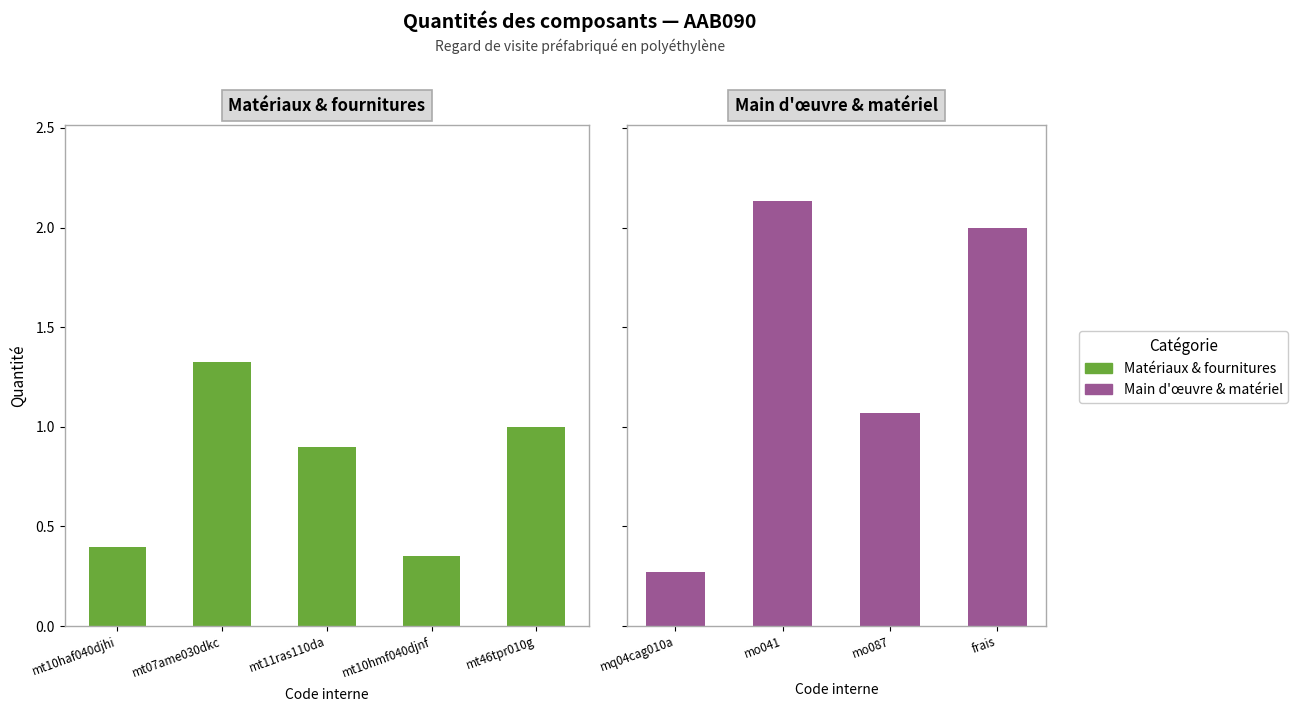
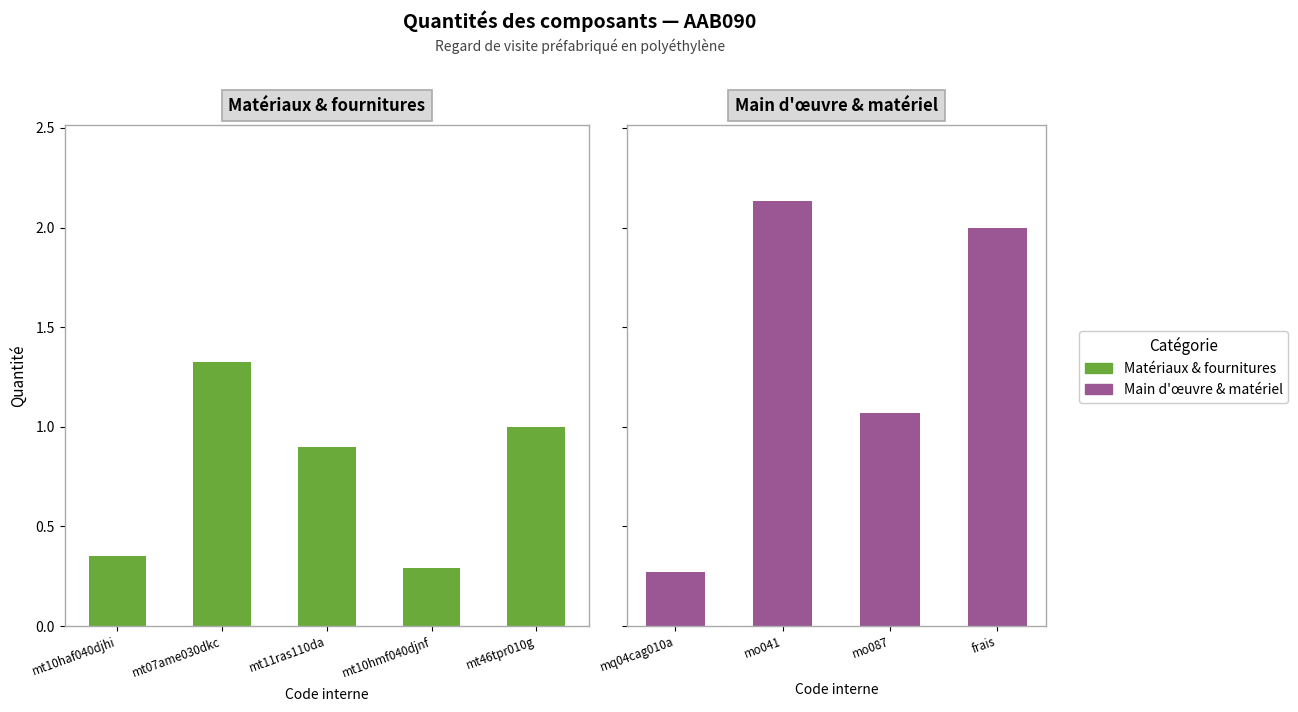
  {
    "Matériaux & fournitures": {
-     "mt10haf040djhi": 0.40,
+     "mt10haf040djhi": 0.35,
      "mt07ame030dkc": 1.33,
      "mt11ras110da": 0.90,
-     "mt10hmf040djnf": 0.35,
+     "mt10hmf040djnf": 0.29,
      "mt46tpr010g": 1.00
    }
  }
